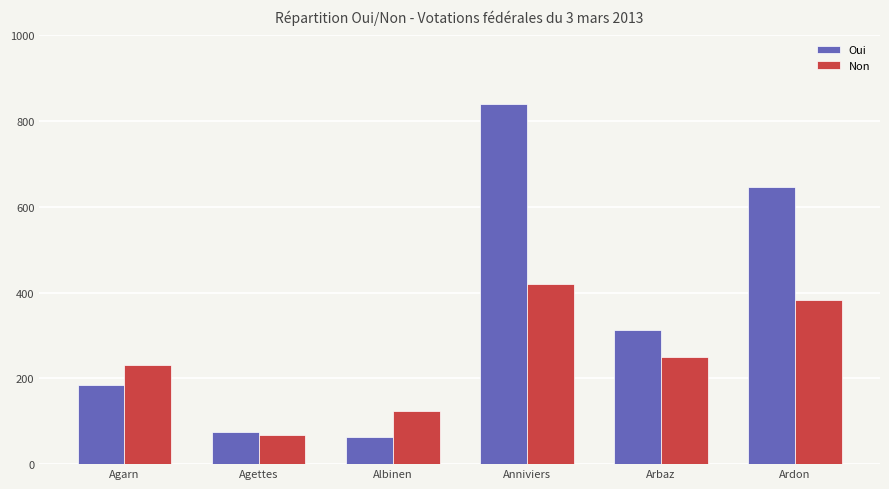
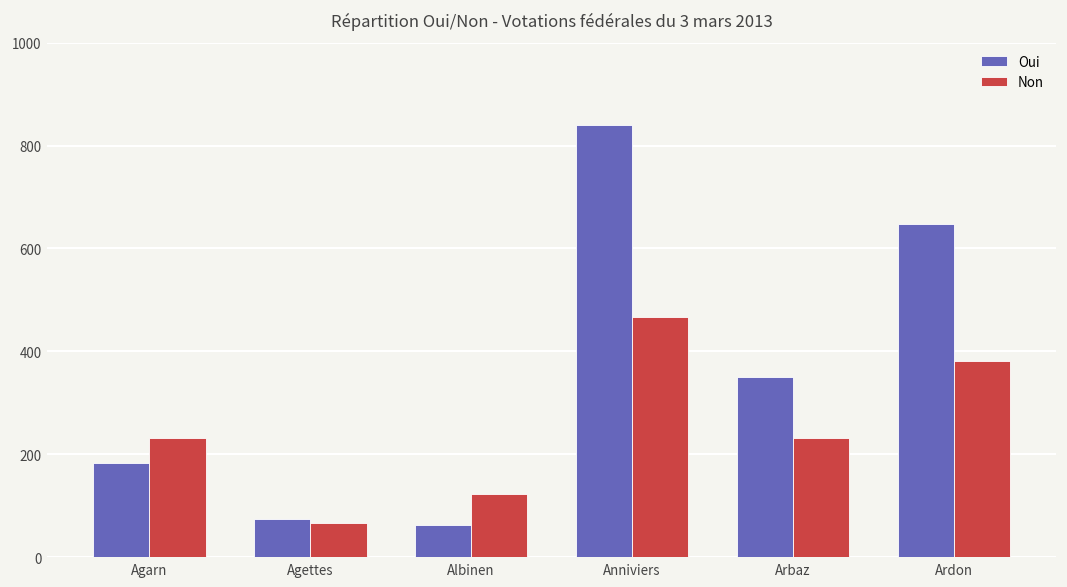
  {
    "Oui": {
      "Agarn": 180,
      "Agettes": 80,
      "Albinen": 60,
      "Anniviers": 840,
-     "Arbaz": 310,
+     "Arbaz": 350,
      "Ardon": 650
    },
    "Non": {
      "Agarn": 230,
      "Agettes": 70,
      "Albinen": 120,
-     "Anniviers": 420,
-     "Arbaz": 250,
+     "Anniviers": 470,
+     "Arbaz": 230,
      "Ardon": 380
    }
  }
